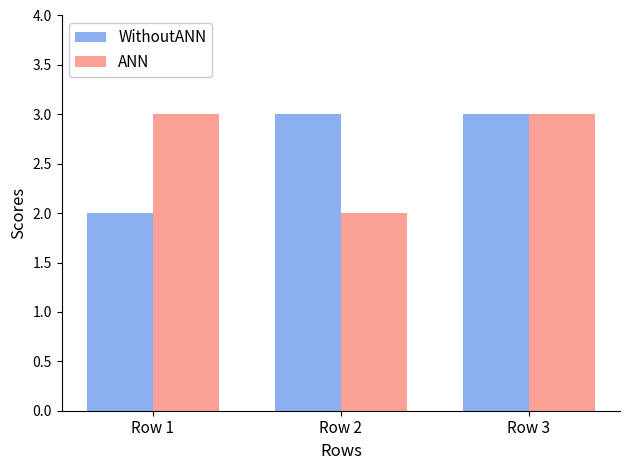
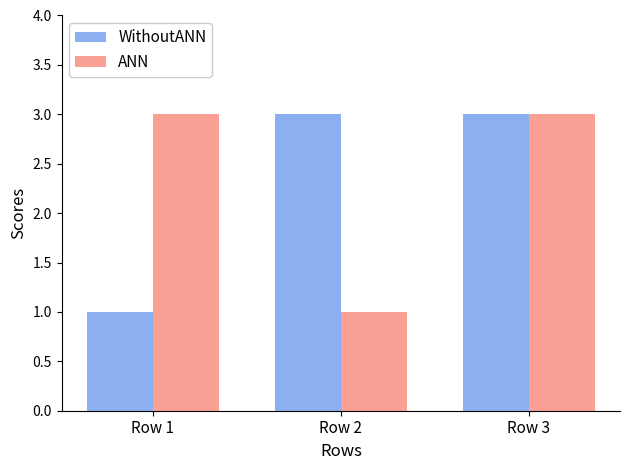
  {
    "WithoutANN": {
-     "Row 1": 2,
+     "Row 1": 1,
      "Row 2": 3,
      "Row 3": 3
    },
    "ANN": {
      "Row 1": 3,
-     "Row 2": 2,
+     "Row 2": 1,
      "Row 3": 3
    }
  }
